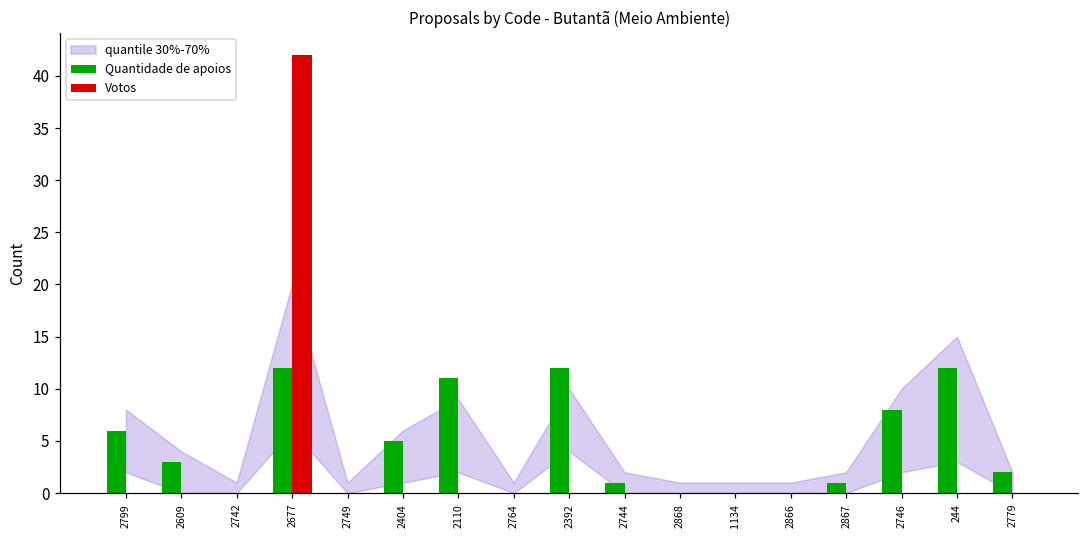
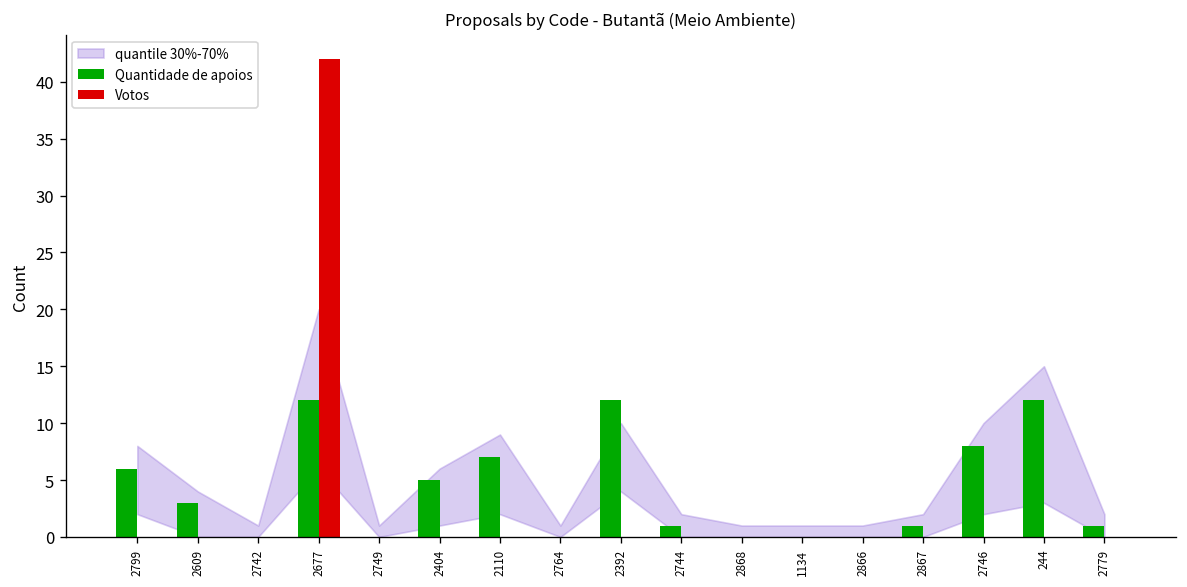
  {
    "Quantidade de apoios": {
      "2799": 6,
      "2609": 3,
      "2742": 0,
      "2677": 12,
      "2749": 0,
      "2404": 5,
-     "2110": 11,
+     "2110": 7,
      "2764": 0,
      "2392": 12,
      "2744": 1,
      "2868": 0,
      "1134": 0,
      "2866": 0,
      "2867": 1,
      "2746": 8,
      "244": 12,
-     "2779": 2
+     "2779": 1
    },
    "Votos": {
      "2799": 0,
      "2609": 0,
      "2742": 0,
      "2677": 42,
      "2749": 0,
      "2404": 0,
      "2110": 0,
      "2764": 0,
      "2392": 0,
      "2744": 0,
      "2868": 0,
      "1134": 0,
      "2866": 0,
      "2867": 0,
      "2746": 0,
      "244": 0,
      "2779": 0
    }
  }
